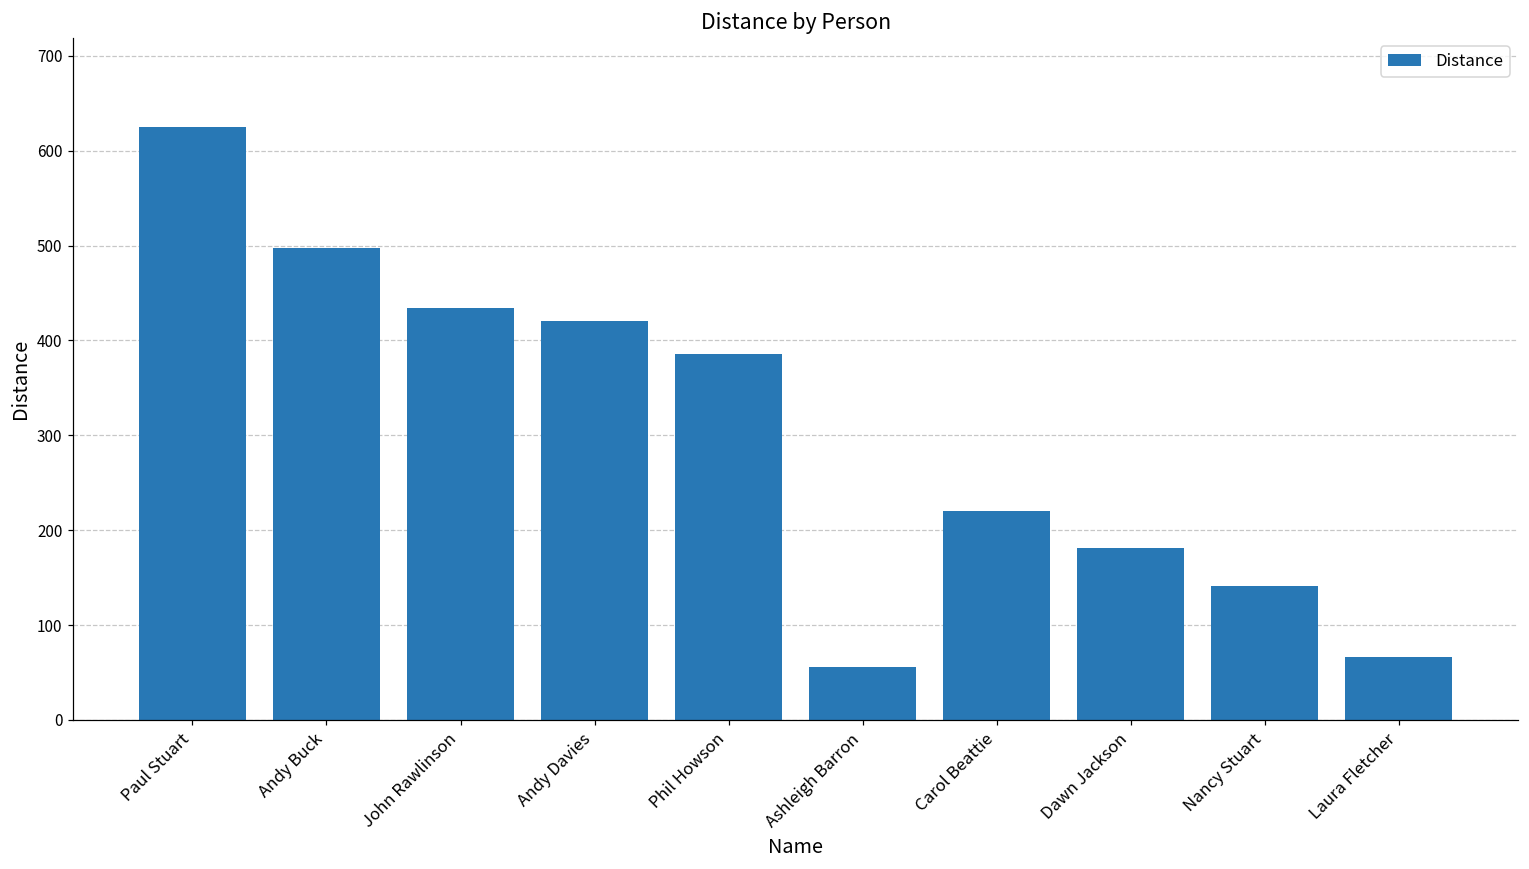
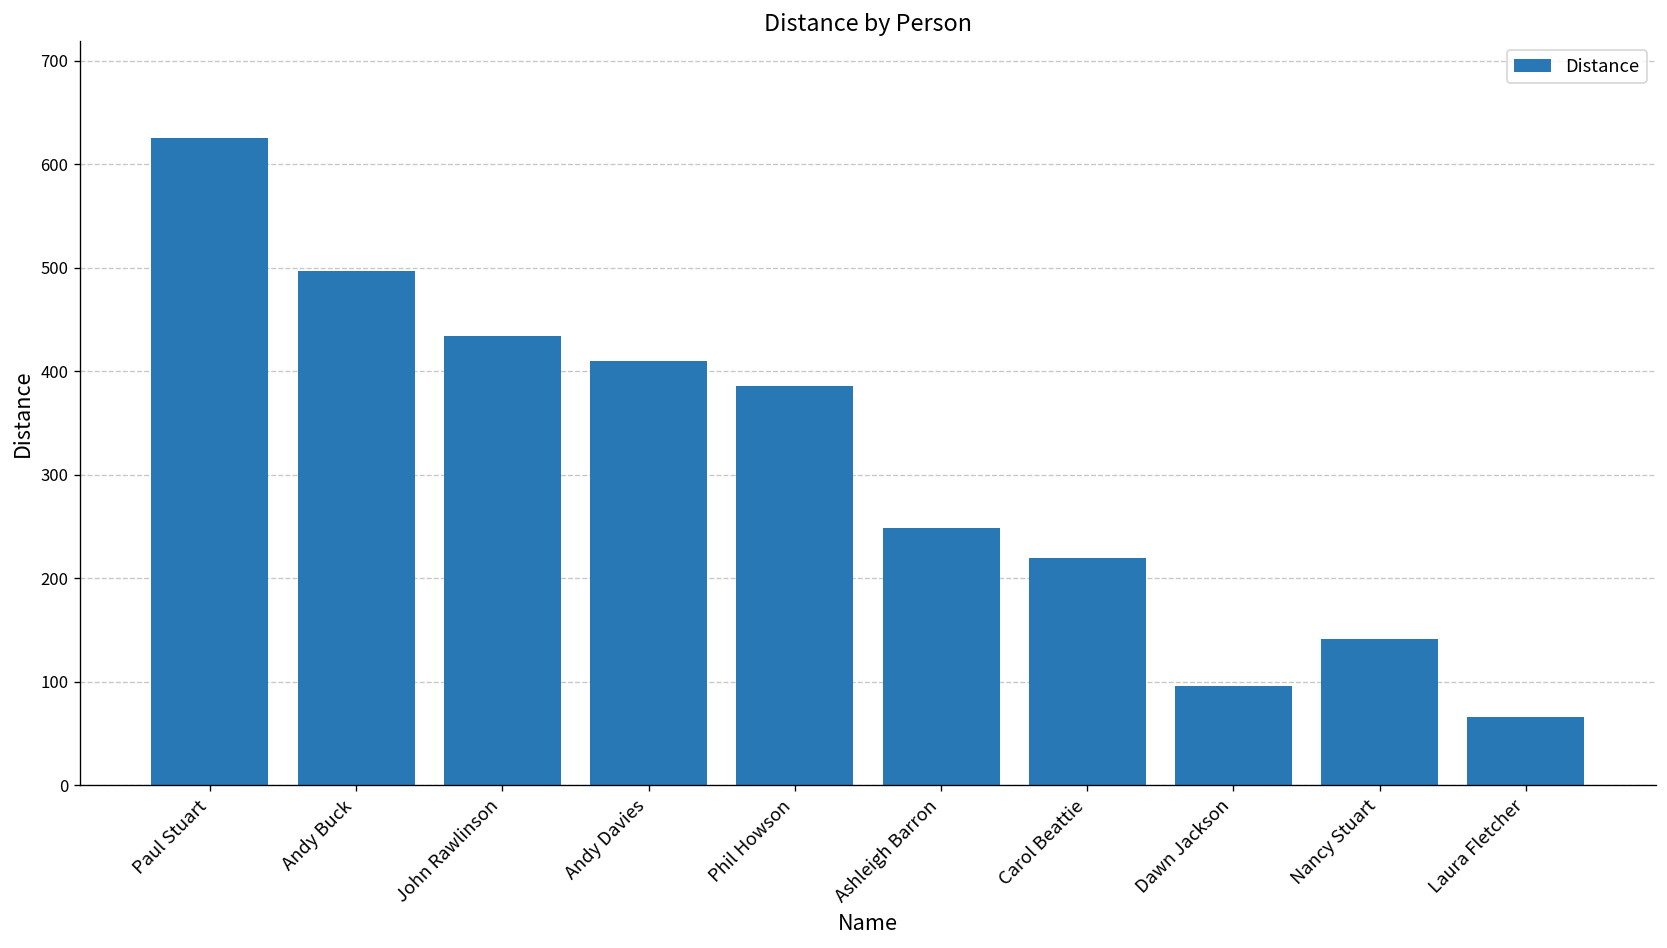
  {
    "Paul Stuart": 630,
    "Andy Buck": 500,
    "John Rawlinson": 430,
-   "Andy Davies": 420,
+   "Andy Davies": 410,
    "Phil Howson": 390,
-   "Ashleigh Barron": 60,
+   "Ashleigh Barron": 250,
    "Carol Beattie": 220,
-   "Dawn Jackson": 180,
+   "Dawn Jackson": 100,
    "Nancy Stuart": 140,
    "Laura Fletcher": 70
  }
